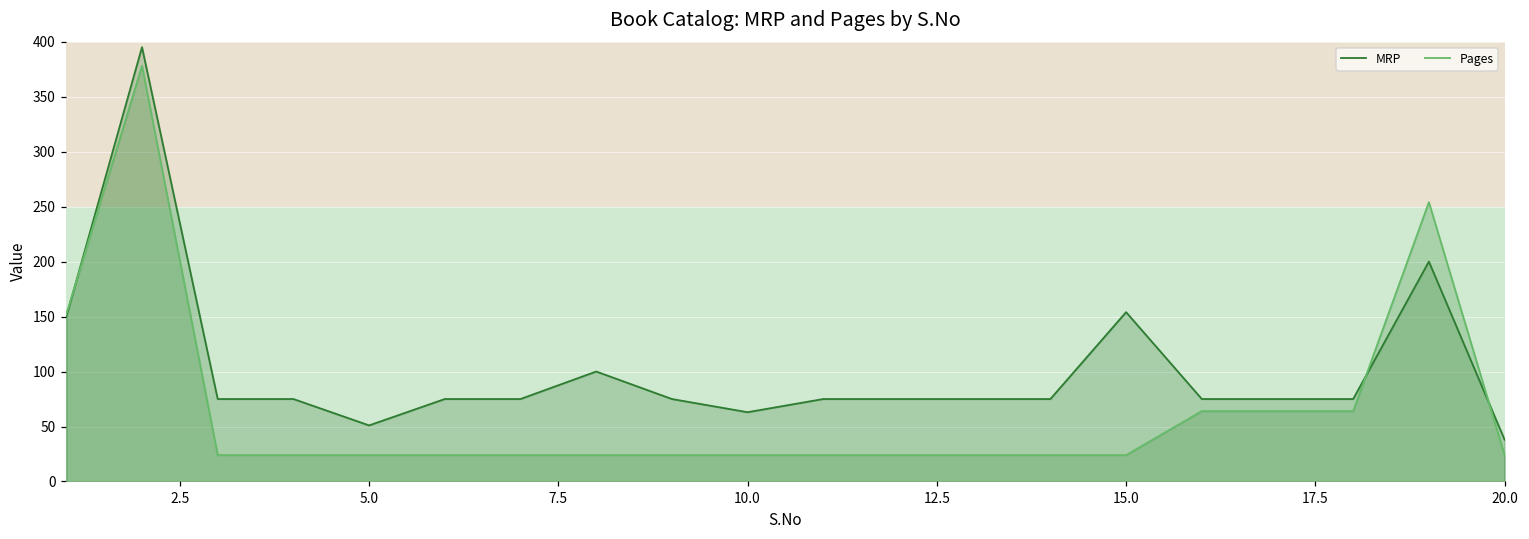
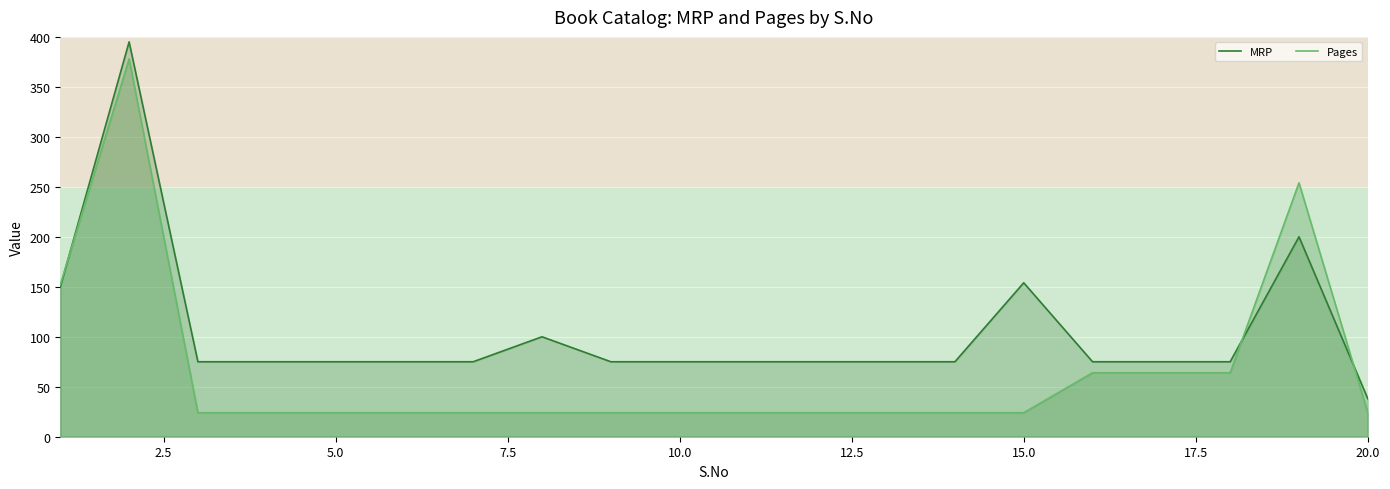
  {
    "MRP": {
-     "5.0": 50,
-     "10.0": 60,
+     "5.0": 80,
+     "10.0": 80,
      "15.0": 150,
      "20.0": 40
    },
    "Pages": {
      "5.0": 20,
      "10.0": 20,
      "15.0": 20,
      "20.0": 20
    }
  }
